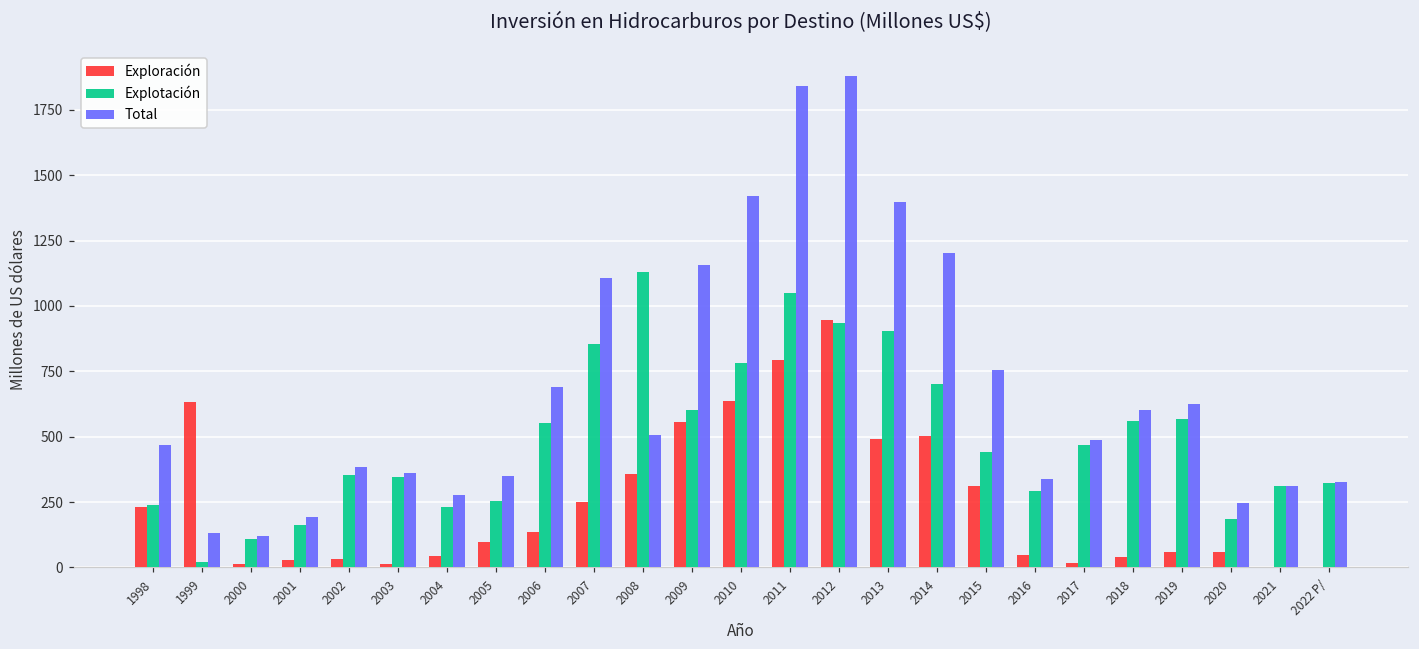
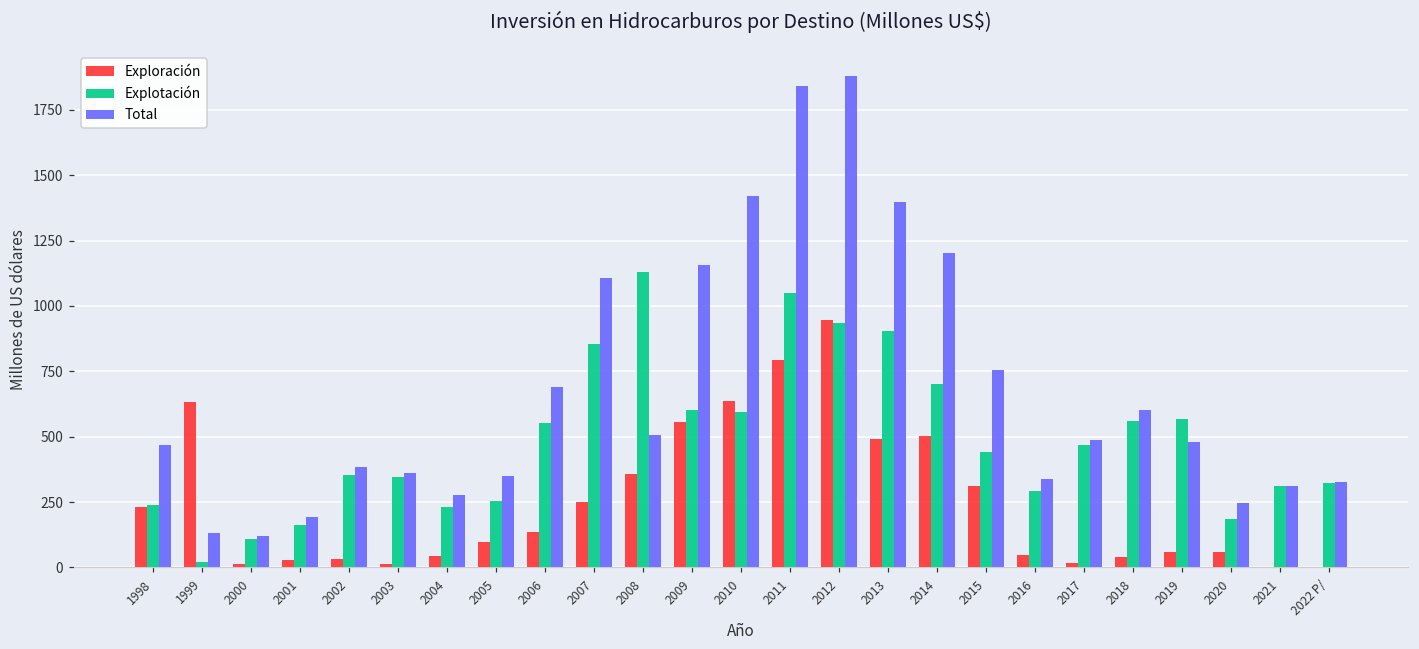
  {
    "Exploración": {
      "1998": 230,
      "1999": 630,
      "2000": 10,
      "2001": 30,
      "2002": 30,
      "2003": 10,
      "2004": 40,
      "2005": 100,
      "2006": 140,
      "2007": 250,
      "2008": 360,
      "2009": 550,
      "2010": 640,
      "2011": 790,
      "2012": 950,
      "2013": 490,
      "2014": 500,
      "2015": 310,
      "2016": 50,
      "2017": 20,
      "2018": 40,
      "2019": 60,
      "2020": 60
    },
    "Explotación": {
      "1998": 240,
      "1999": 20,
      "2000": 110,
      "2001": 160,
      "2002": 350,
      "2003": 350,
      "2004": 230,
      "2005": 250,
      "2006": 550,
      "2007": 860,
      "2008": 1130,
      "2009": 600,
-     "2010": 780,
+     "2010": 600,
      "2011": 1050,
      "2012": 930,
      "2013": 900,
      "2014": 700,
      "2015": 440,
      "2016": 290,
      "2017": 470,
      "2018": 560,
      "2019": 570,
      "2020": 180,
      "2021": 310,
      "2022 P/": 320
    },
    "Total": {
      "1998": 470,
      "1999": 130,
      "2000": 120,
      "2001": 190,
      "2002": 380,
      "2003": 360,
      "2004": 280,
      "2005": 350,
      "2006": 690,
      "2007": 1110,
      "2008": 510,
      "2009": 1160,
      "2010": 1420,
      "2011": 1840,
      "2012": 1880,
      "2013": 1400,
      "2014": 1200,
      "2015": 750,
      "2016": 340,
      "2017": 490,
      "2018": 600,
-     "2019": 620,
+     "2019": 480,
      "2020": 250,
      "2021": 310,
      "2022 P/": 330
    }
  }
